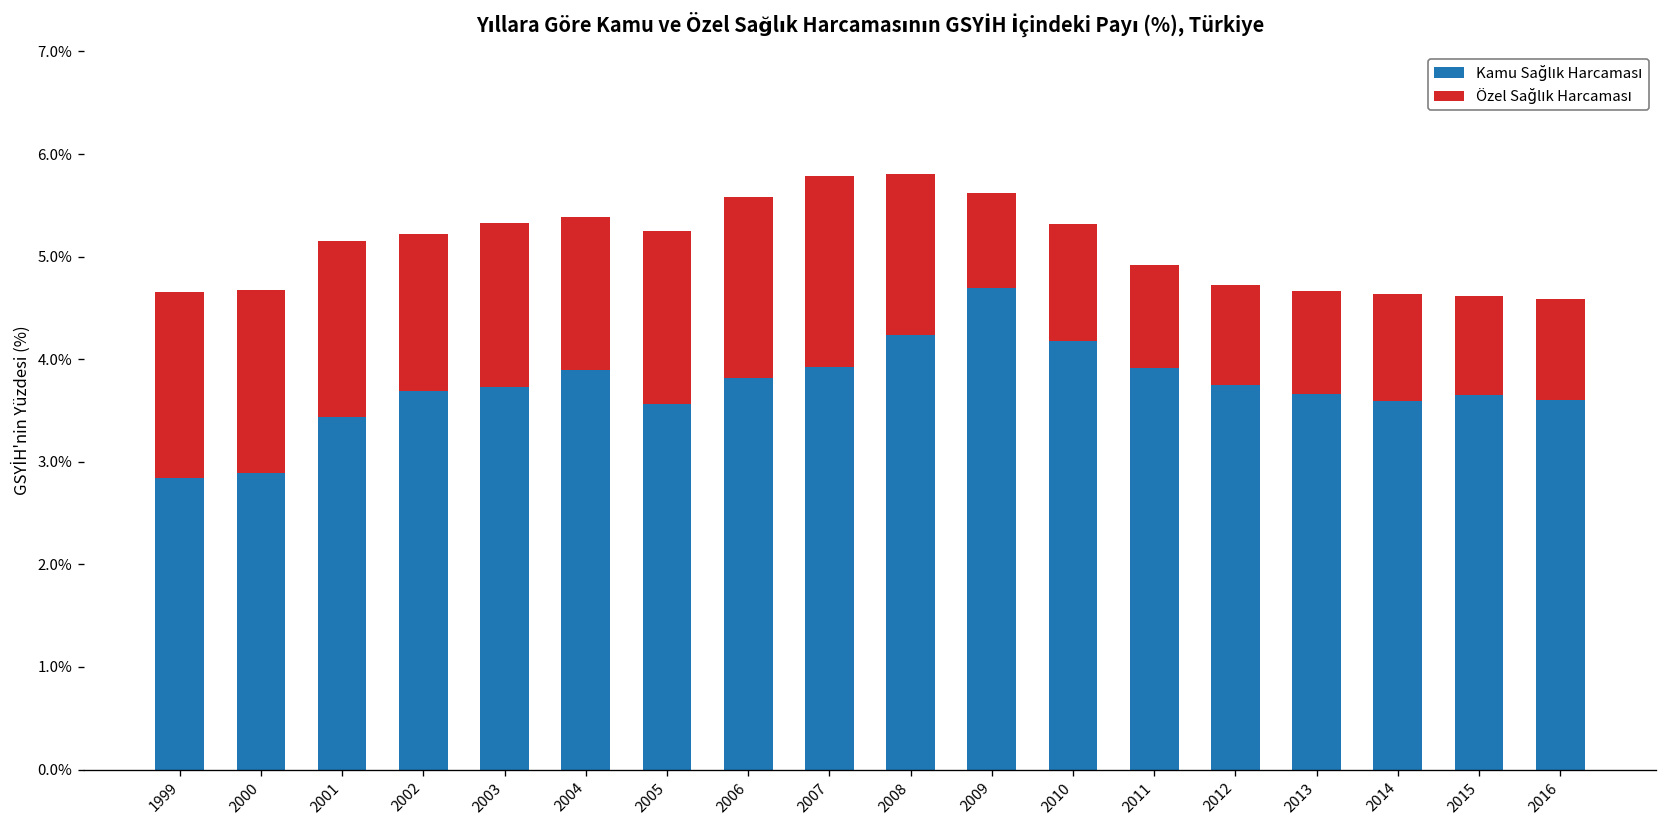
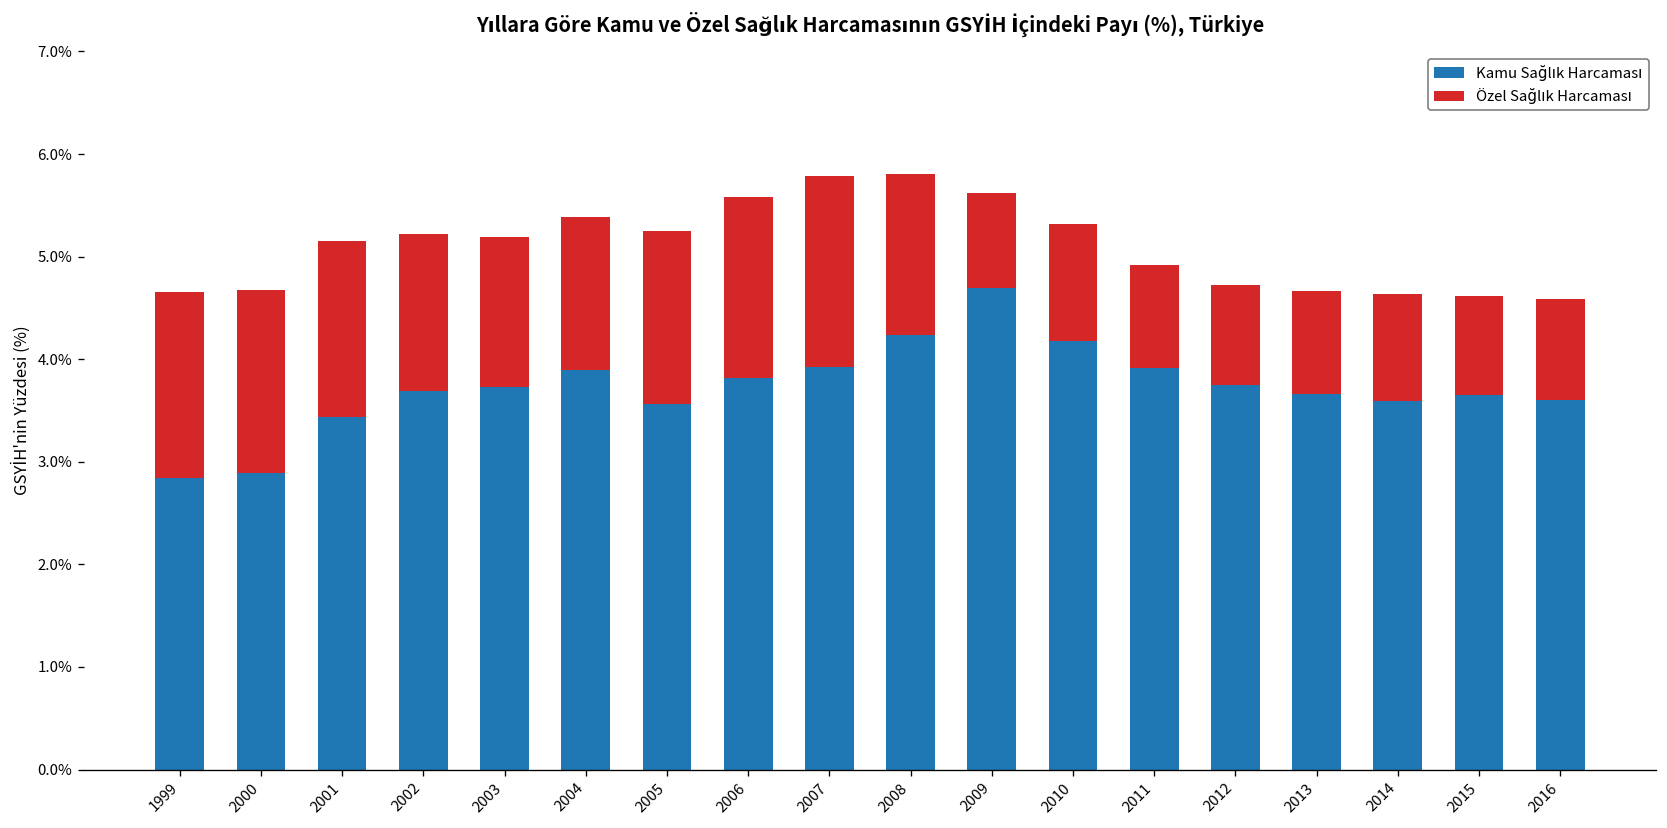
  {
    "Kamu Sağlık Harcaması": {
      "1999": "2.8%",
      "2000": "2.9%",
      "2001": "3.4%",
      "2002": "3.7%",
      "2003": "3.7%",
      "2004": "3.9%",
      "2005": "3.6%",
      "2006": "3.8%",
      "2007": "3.9%",
      "2008": "4.2%",
      "2009": "4.7%",
      "2010": "4.2%",
      "2011": "3.9%",
      "2012": "3.7%",
      "2013": "3.7%",
      "2014": "3.6%",
      "2015": "3.7%",
      "2016": "3.6%"
    },
    "Özel Sağlık Harcaması": {
      "1999": "1.8%",
      "2000": "1.8%",
      "2001": "1.7%",
      "2002": "1.5%",
-     "2003": "1.6%",
+     "2003": "1.5%",
      "2004": "1.5%",
      "2005": "1.7%",
      "2006": "1.8%",
      "2007": "1.9%",
      "2008": "1.6%",
      "2009": "0.9%",
      "2010": "1.1%",
      "2011": "1.0%",
      "2012": "1.0%",
      "2013": "1.0%",
      "2014": "1.0%",
      "2015": "1.0%",
      "2016": "1.0%"
    }
  }
